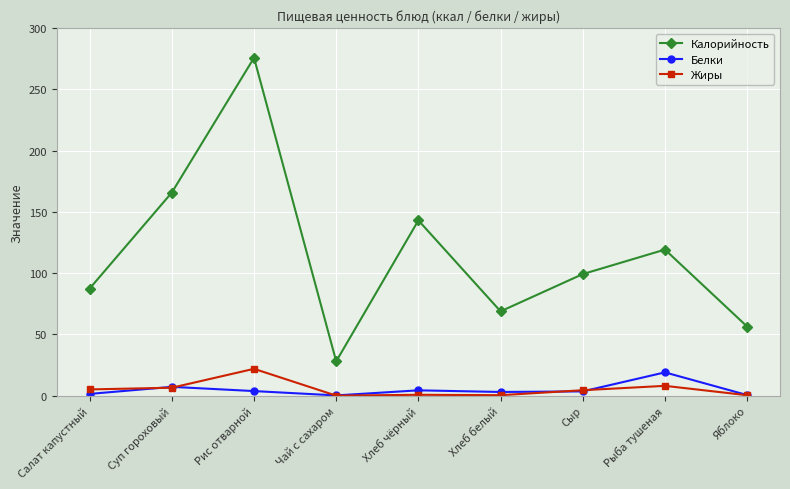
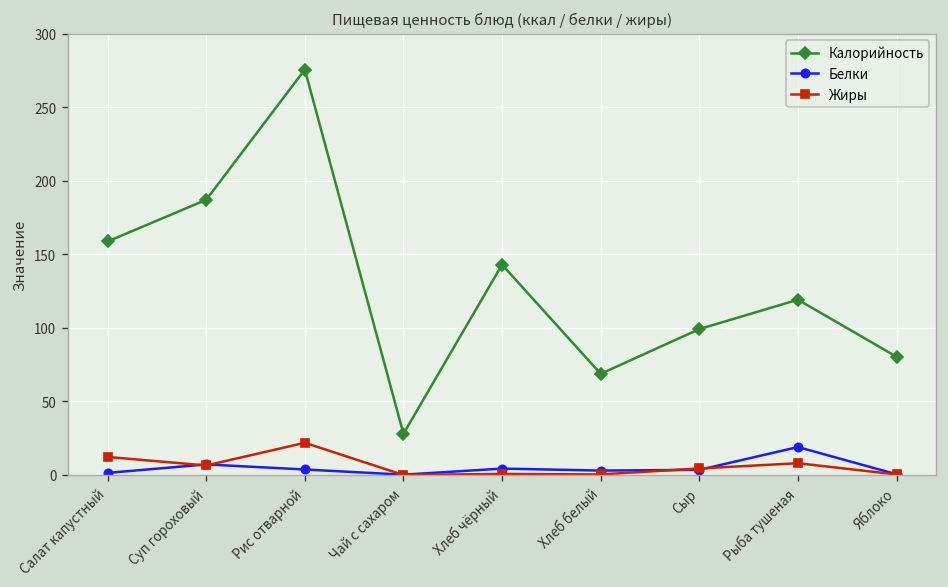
  {
    "Калорийность": {
-     "Салат капустный": 87,
-     "Суп гороховый": 166,
+     "Салат капустный": 159,
+     "Суп гороховый": 187,
      "Рис отварной": 276,
      "Чай с сахаром": 28,
      "Хлеб чёрный": 143,
      "Хлеб белый": 69,
      "Сыр": 99,
      "Рыба тушеная": 119,
-     "Яблоко": 56
+     "Яблоко": 80
    },
    "Белки": {
      "Салат капустный": 1,
      "Рис отварной": 4,
      "Хлеб чёрный": 4,
      "Хлеб белый": 3,
      "Рыба тушеная": 19
    },
    "Жиры": {
-     "Салат капустный": 5,
+     "Салат капустный": 12,
      "Рис отварной": 22,
      "Хлеб чёрный": 1,
      "Хлеб белый": 0,
      "Рыба тушеная": 8
    }
  }
